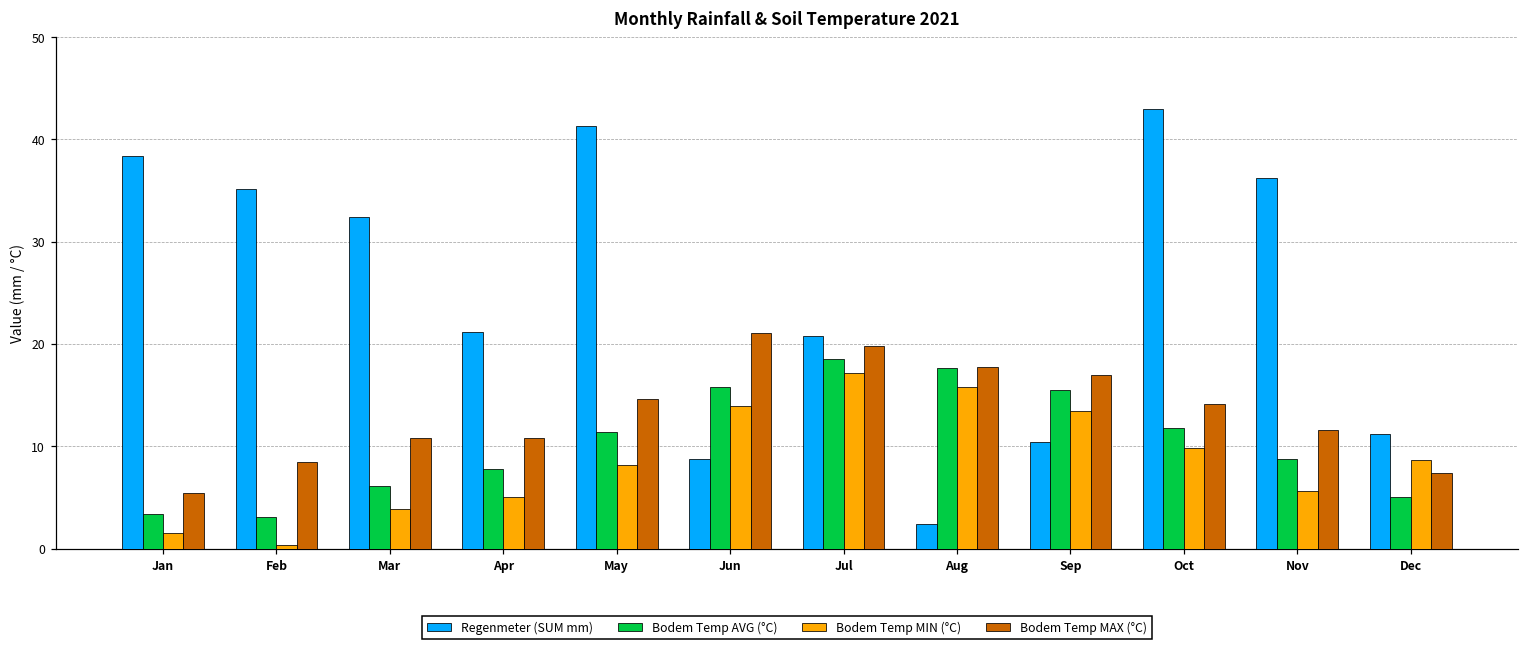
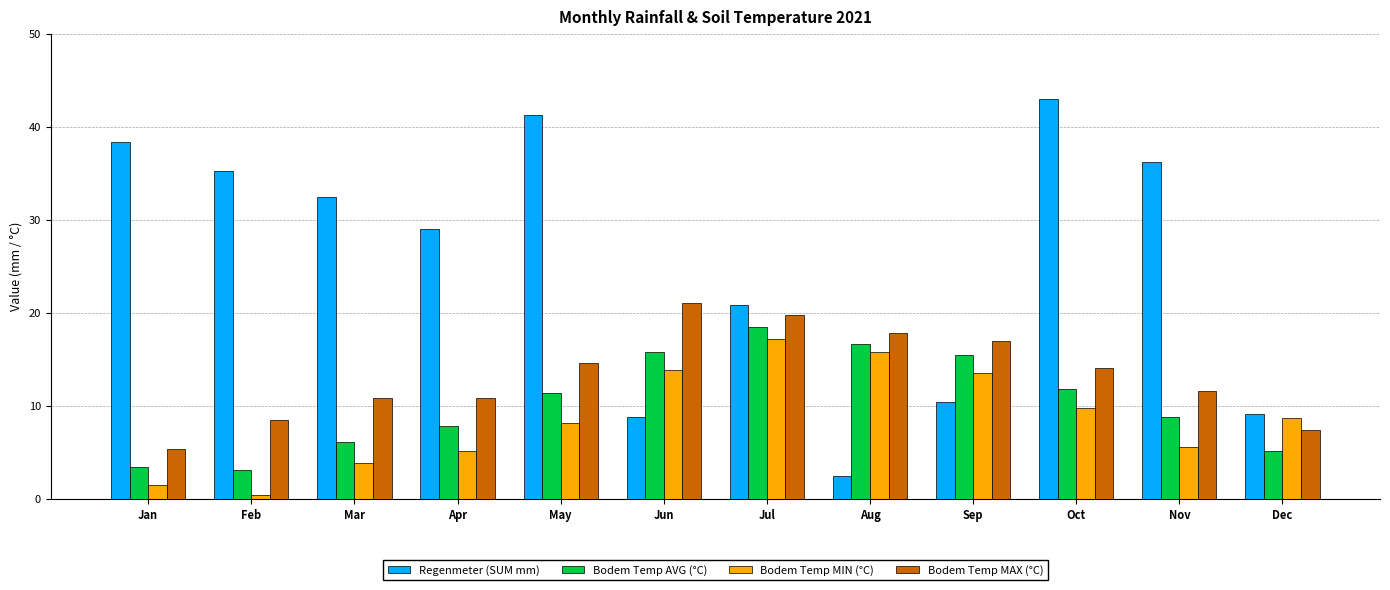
  {
    "Regenmeter (SUM mm)": {
      "Jan": 38,
      "Feb": 35,
      "Mar": 32,
-     "Apr": 21,
+     "Apr": 29,
      "May": 41,
      "Jun": 9,
      "Jul": 21,
      "Aug": 2,
      "Sep": 10,
      "Oct": 43,
      "Nov": 36,
-     "Dec": 11
+     "Dec": 9
    },
    "Bodem Temp AVG (°C)": {
      "Jan": 3,
      "Feb": 3,
      "Mar": 6,
      "Apr": 8,
      "May": 11,
      "Jun": 16,
      "Jul": 19,
-     "Aug": 18,
+     "Aug": 17,
      "Sep": 16,
      "Oct": 12,
      "Nov": 9,
      "Dec": 5
    },
    "Bodem Temp MIN (°C)": {
      "Jan": 2,
      "Feb": 0,
      "Mar": 4,
      "Apr": 5,
      "May": 8,
      "Jun": 14,
      "Jul": 17,
      "Aug": 16,
      "Sep": 14,
      "Oct": 10,
      "Nov": 6,
      "Dec": 9
    },
    "Bodem Temp MAX (°C)": {
      "Jan": 5,
      "Feb": 9,
      "Mar": 11,
      "Apr": 11,
      "May": 15,
      "Jun": 21,
      "Jul": 20,
      "Aug": 18,
      "Sep": 17,
      "Oct": 14,
      "Nov": 12,
      "Dec": 7
    }
  }
